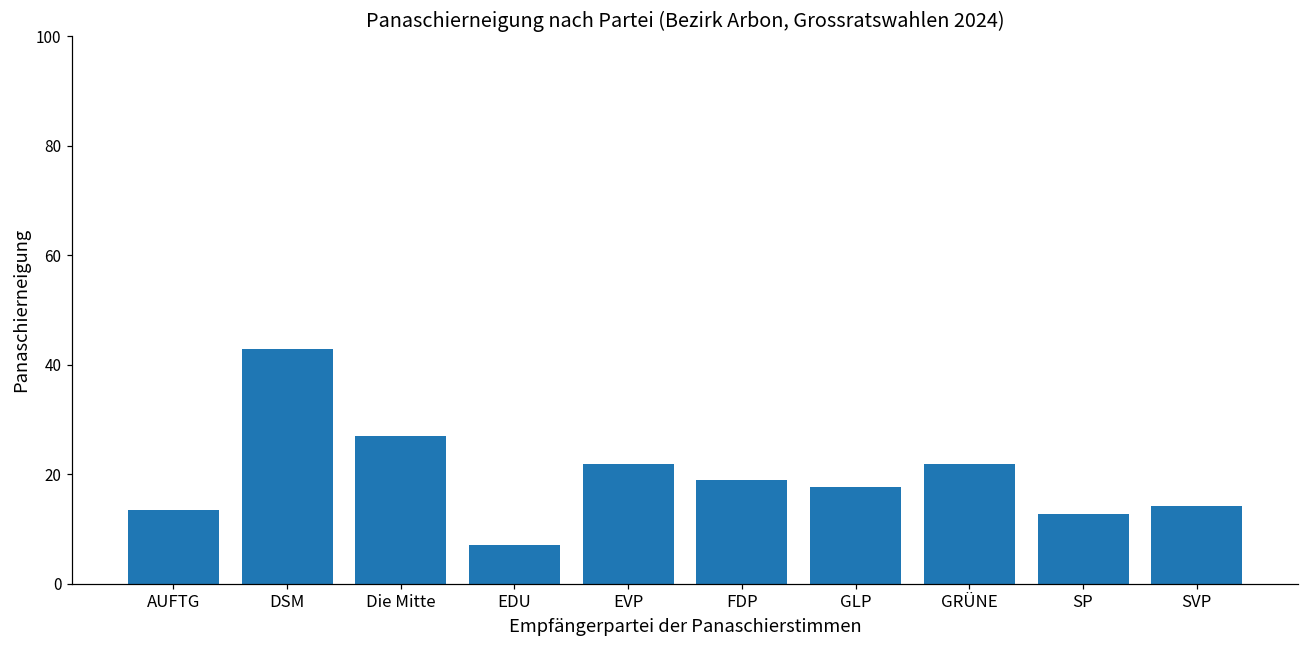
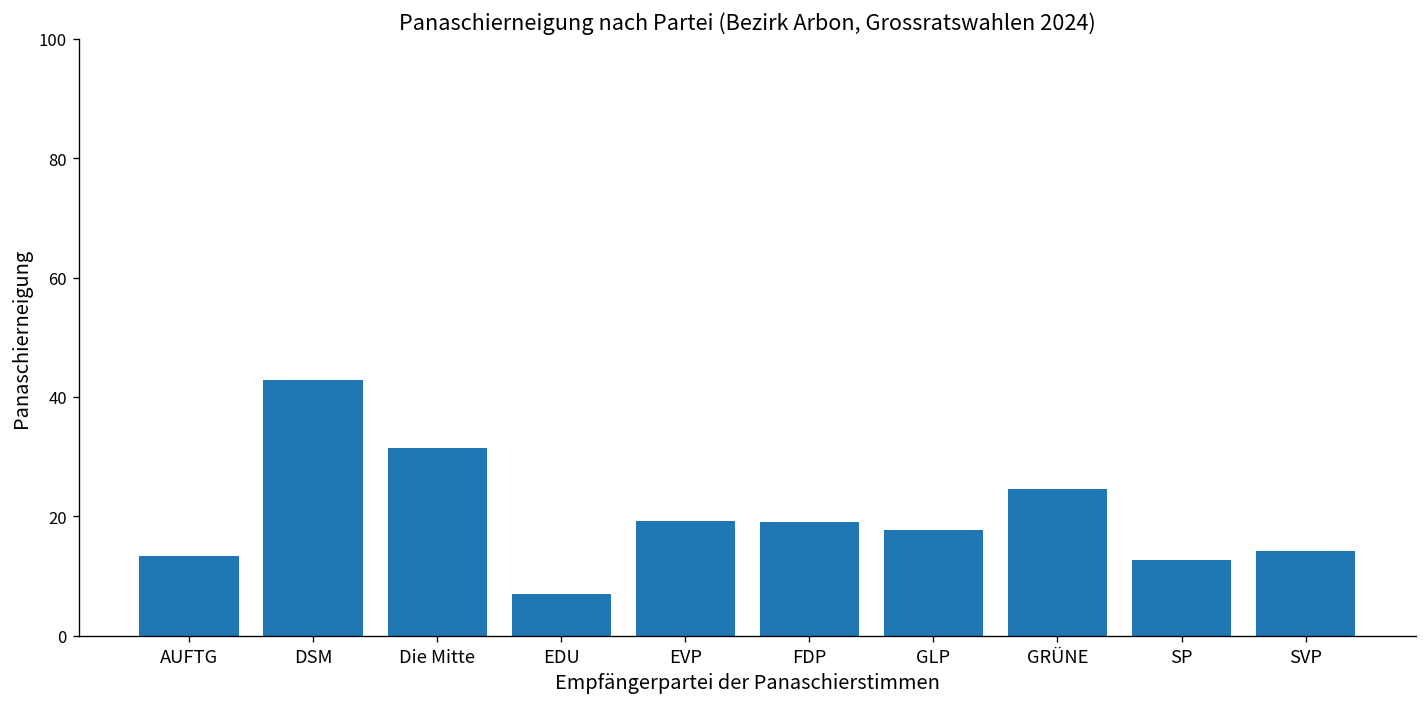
  {
    "AUFTG": 13,
    "DSM": 43,
-   "Die Mitte": 27,
+   "Die Mitte": 32,
    "EDU": 7,
-   "EVP": 22,
+   "EVP": 19,
    "FDP": 19,
    "GLP": 18,
-   "GRÜNE": 22,
+   "GRÜNE": 25,
    "SP": 13,
    "SVP": 14
  }
